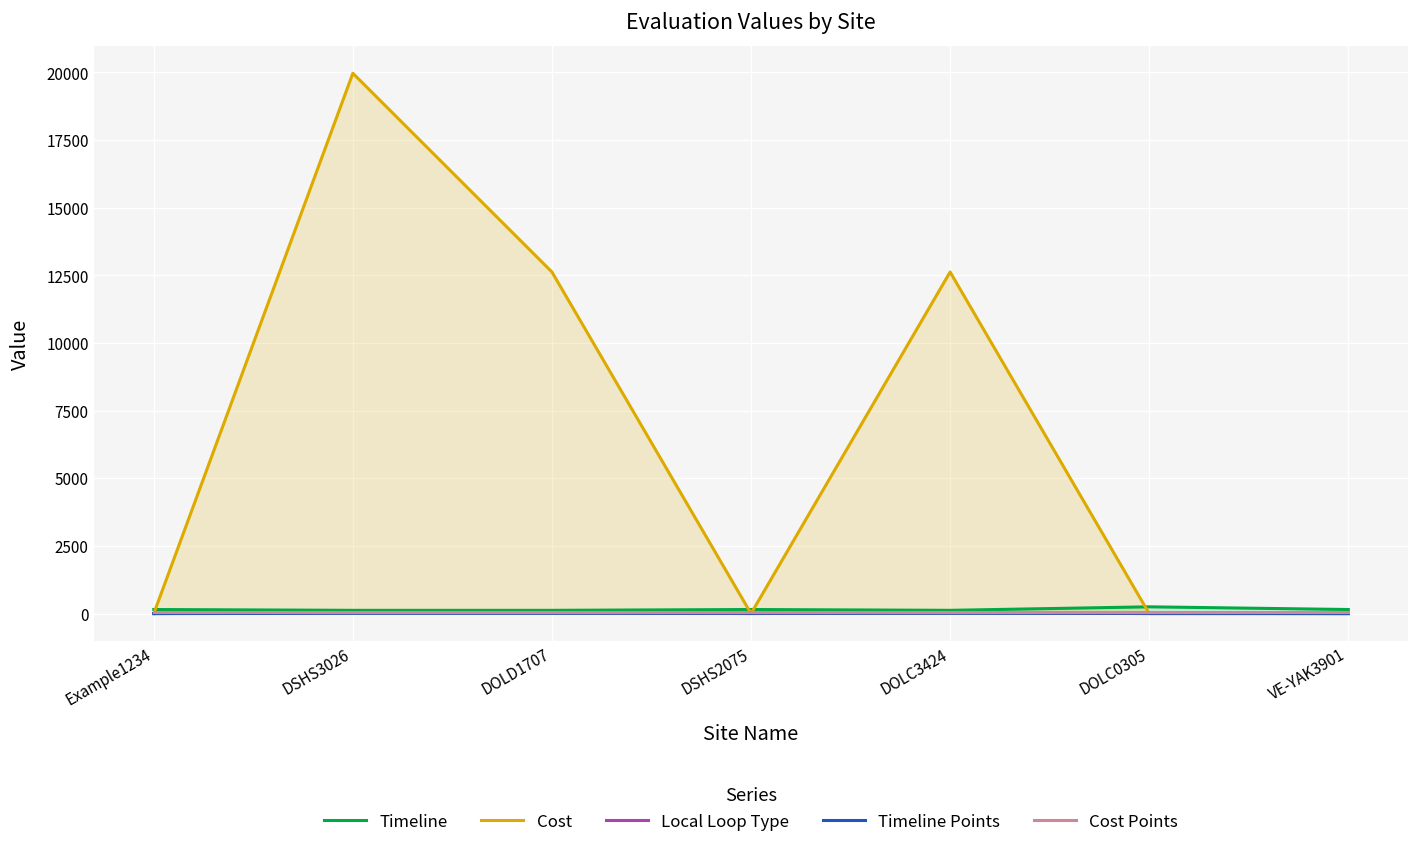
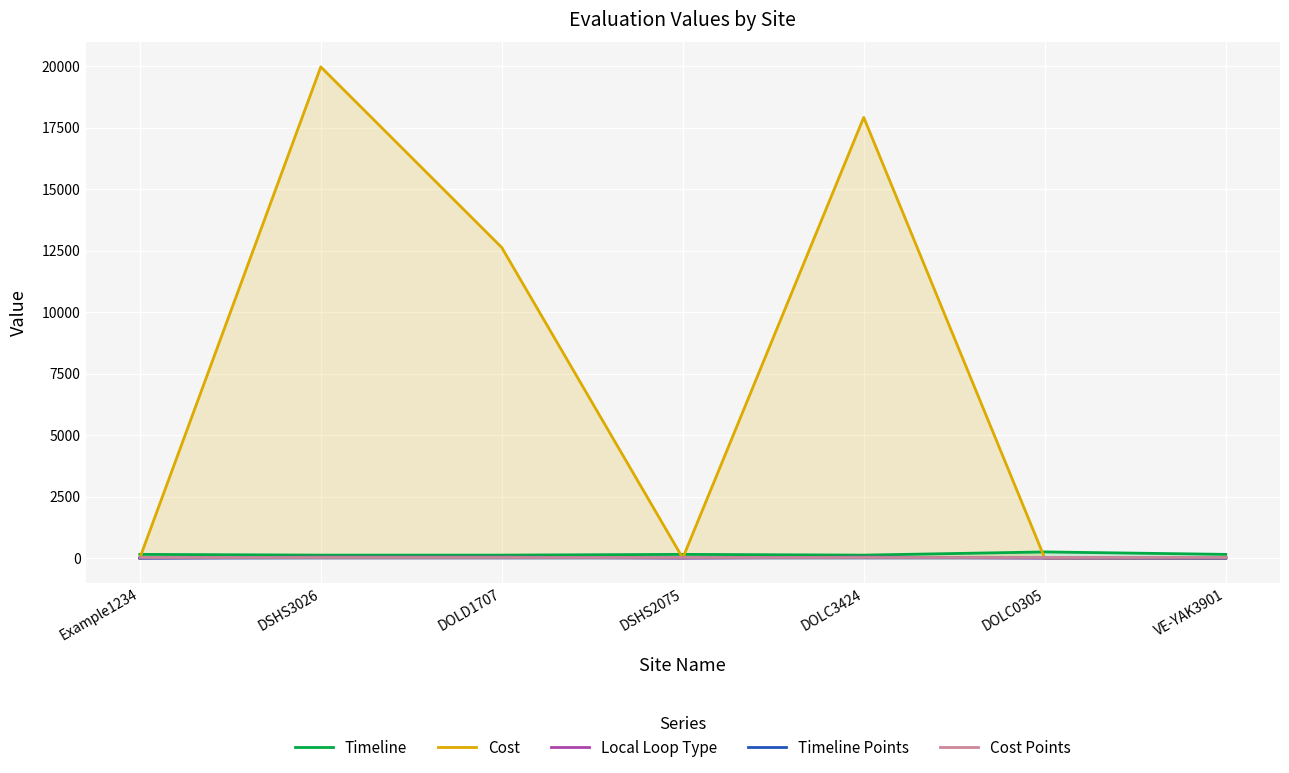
  {
    "Timeline": {
      "DOLC0305": 300
    },
    "Cost": {
      "DSHS3026": 20000,
      "DOLD1707": 12600,
-     "DOLC3424": 12600
+     "DOLC3424": 17900
    }
  }
